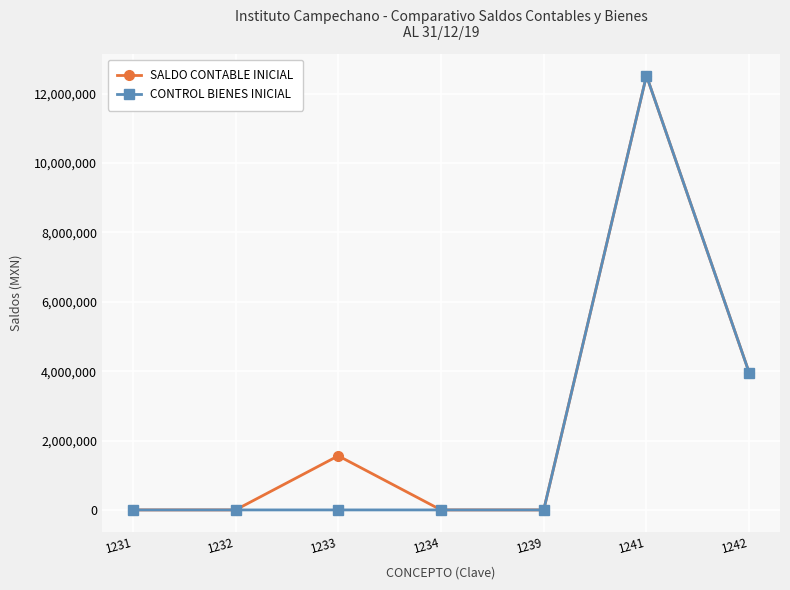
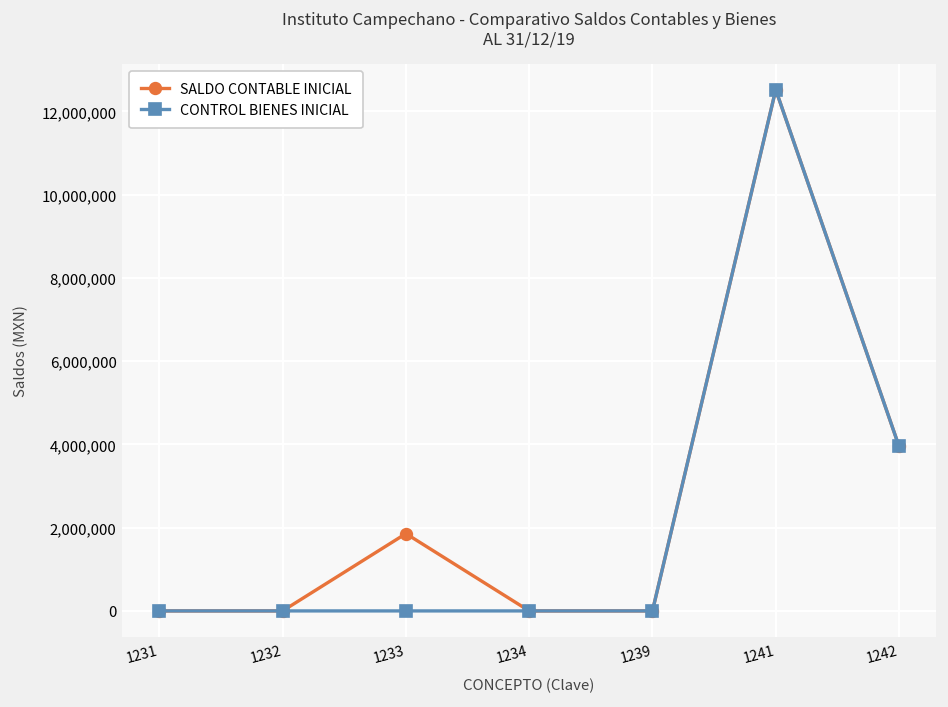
  {
    "SALDO CONTABLE INICIAL": {
-     "1233": "1,600,000"
+     "1233": "1,900,000"
    },
    "CONTROL BIENES INICIAL": {
      "1233": "0"
    }
  }
